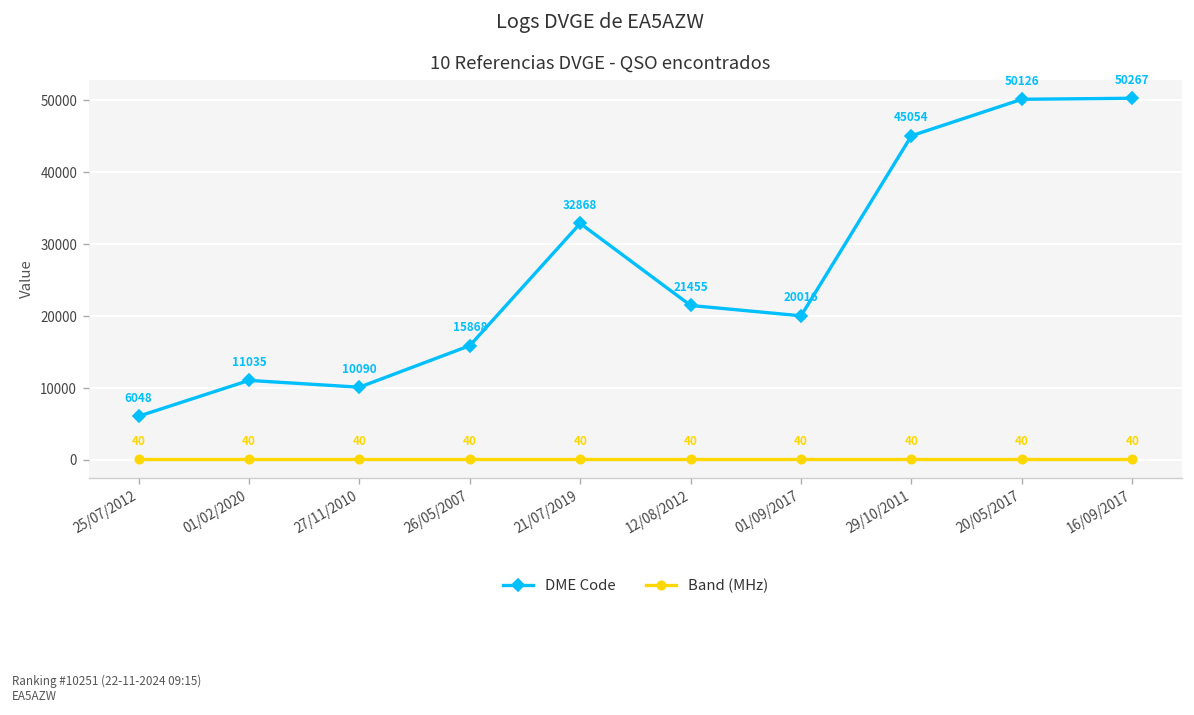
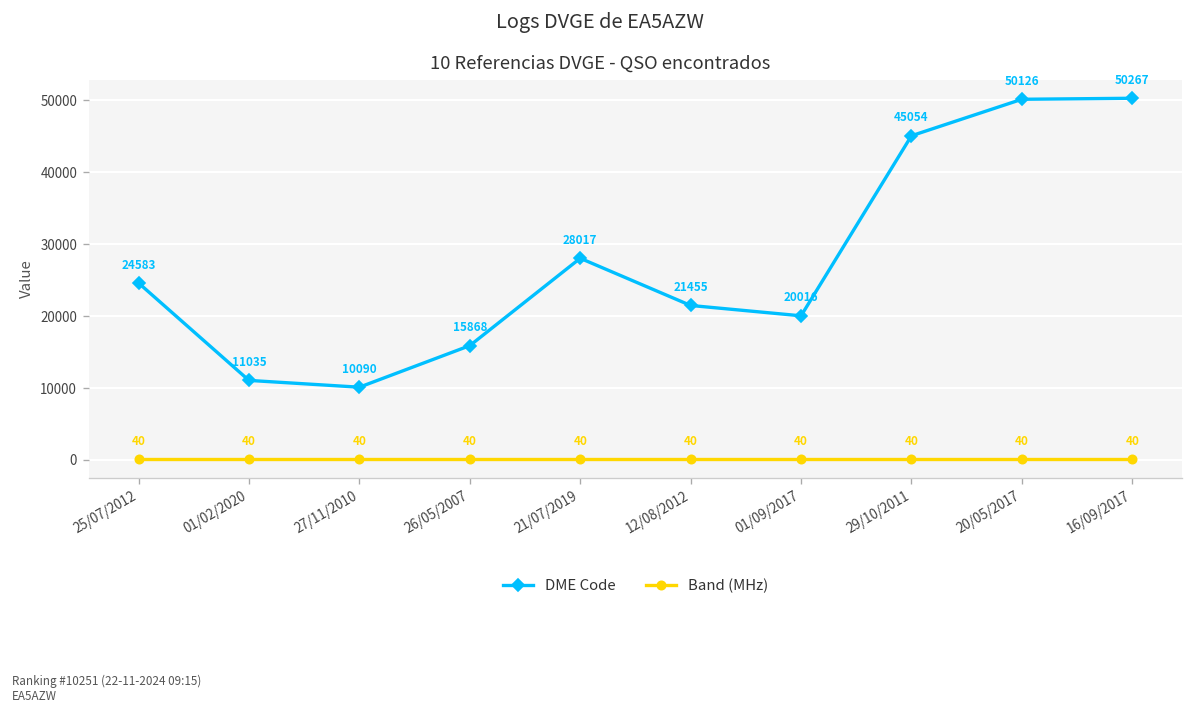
  {
    "DME Code": {
-     "25/07/2012": 6048,
+     "25/07/2012": 24583,
      "01/02/2020": 11035,
      "27/11/2010": 10090,
      "26/05/2007": 15868,
-     "21/07/2019": 32868,
+     "21/07/2019": 28017,
      "12/08/2012": 21455,
      "01/09/2017": 20016,
      "29/10/2011": 45054,
      "20/05/2017": 50126,
      "16/09/2017": 50267
    },
    "Band (MHz)": {
      "25/07/2012": 40,
      "01/02/2020": 40,
      "27/11/2010": 40,
      "26/05/2007": 40,
      "21/07/2019": 40,
      "12/08/2012": 40,
      "01/09/2017": 40,
      "29/10/2011": 40,
      "20/05/2017": 40,
      "16/09/2017": 40
    }
  }
